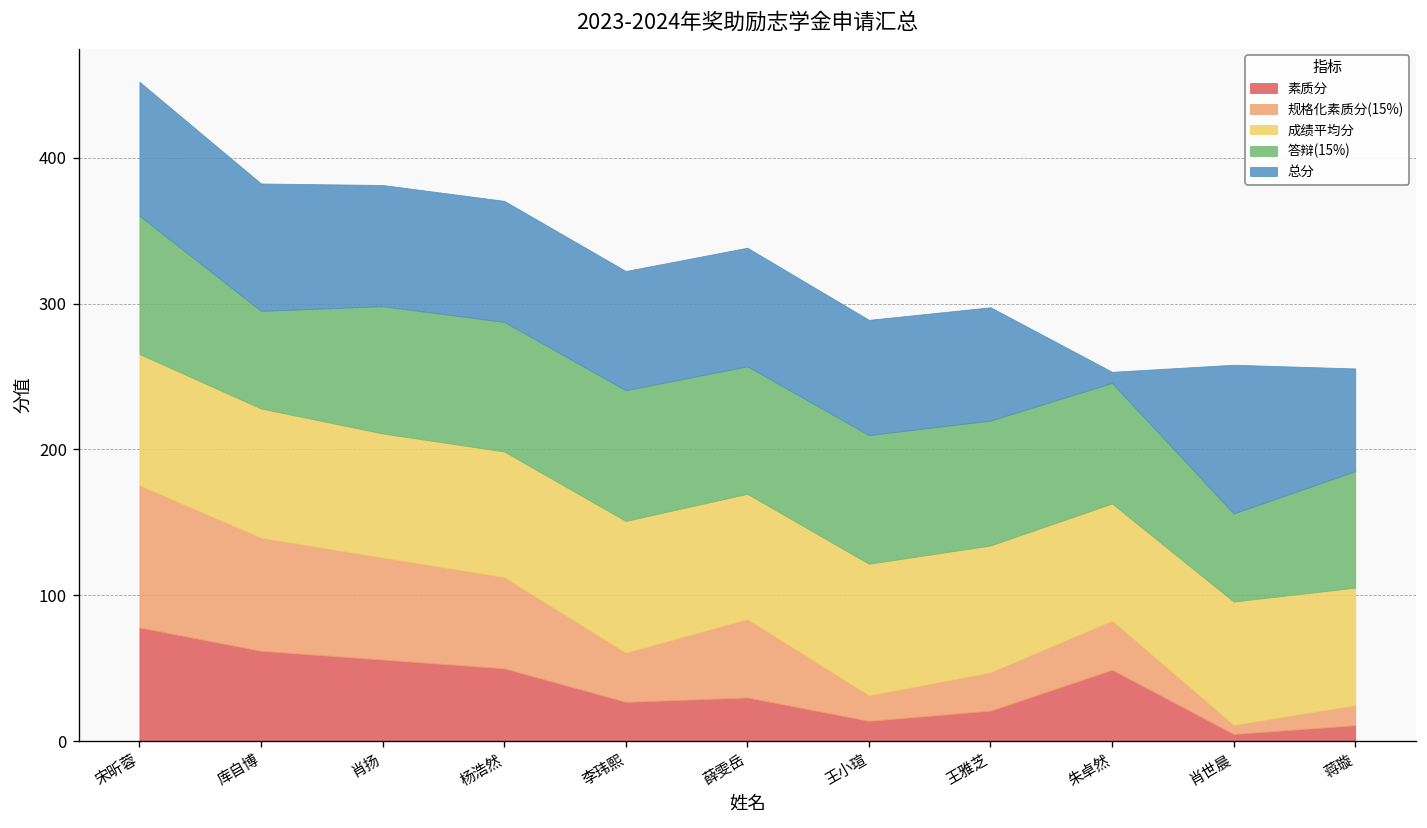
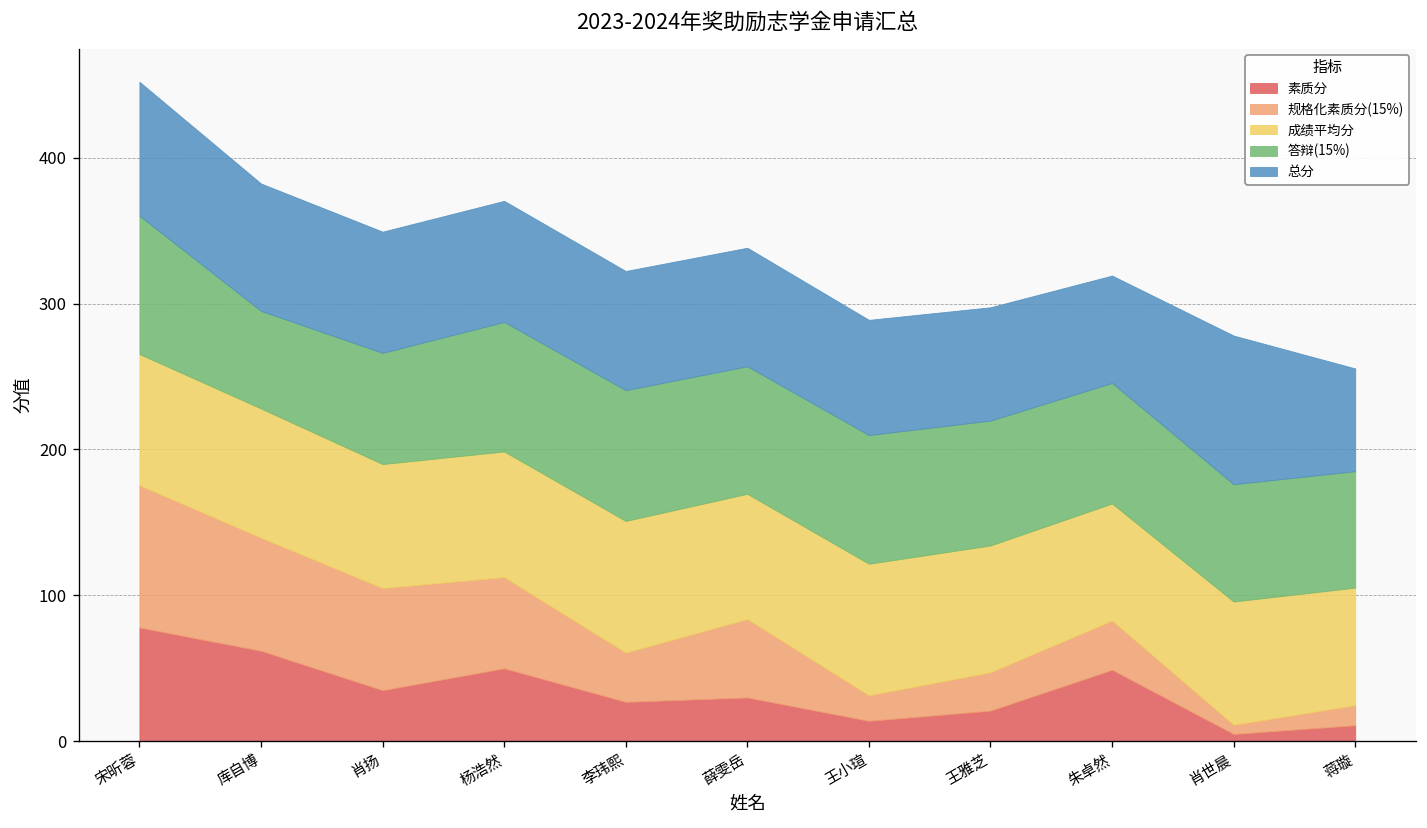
  {
    "素质分": {
      "宋昕蓉": 78,
      "库自博": 62,
-     "肖扬": 56,
+     "肖扬": 35,
      "杨浩然": 50,
      "李玮熙": 27,
      "薛雯岳": 30,
      "王小瑄": 14,
      "王雅芝": 21,
      "朱卓然": 49,
      "肖世晨": 5,
      "蒋璇": 11
    },
    "答辩(15%)": {
      "宋昕蓉": 95,
      "库自博": 67,
-     "肖扬": 87,
+     "肖扬": 76,
      "杨浩然": 89,
      "李玮熙": 90,
      "薛雯岳": 87,
      "王小瑄": 88,
      "王雅芝": 86,
      "朱卓然": 83,
-     "肖世晨": 60,
+     "肖世晨": 80,
      "蒋璇": 80
    },
    "总分": {
      "宋昕蓉": 92,
      "库自博": 87,
      "肖扬": 83,
      "杨浩然": 83,
      "李玮熙": 82,
      "薛雯岳": 81,
      "王小瑄": 79,
      "王雅芝": 78,
-     "朱卓然": 8,
+     "朱卓然": 74,
      "肖世晨": 102,
      "蒋璇": 70
    }
  }
